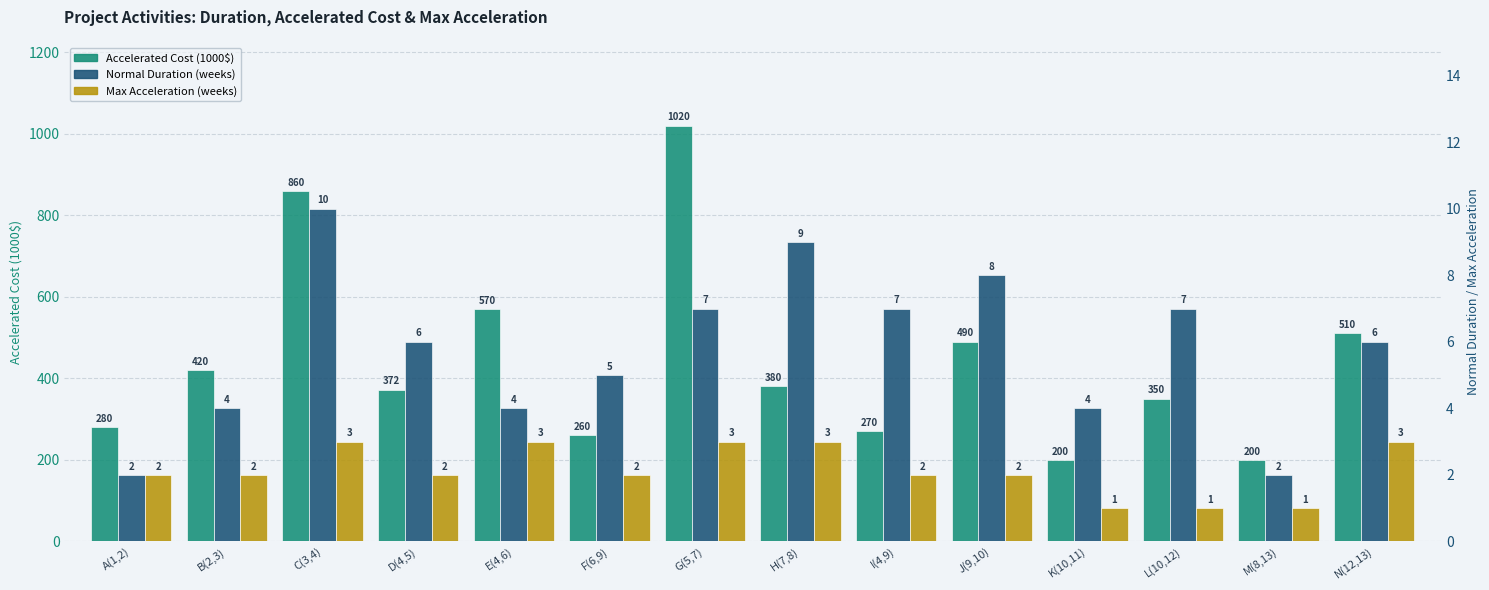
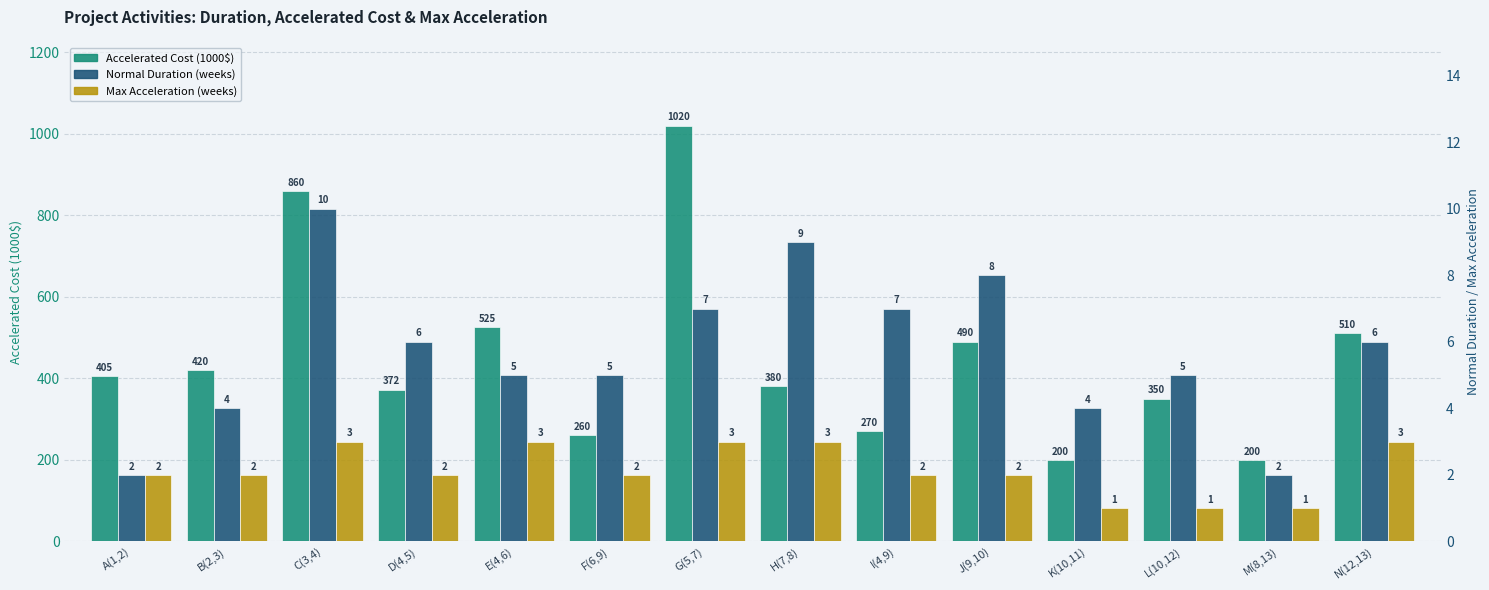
  {
    "Accelerated Cost (1000$)": {
-     "A(1,2)": 280,
+     "A(1,2)": 405,
      "B(2,3)": 420,
      "C(3,4)": 860,
      "D(4,5)": 372,
-     "E(4,6)": 570,
+     "E(4,6)": 525,
      "F(6,9)": 260,
      "G(5,7)": 1020,
      "H(7,8)": 380,
      "I(4,9)": 270,
      "J(9,10)": 490,
      "K(10,11)": 200,
      "L(10,12)": 350,
      "M(8,13)": 200,
      "N(12,13)": 510
    },
    "Normal Duration (weeks)": {
      "A(1,2)": 2,
      "B(2,3)": 4,
      "C(3,4)": 10,
      "D(4,5)": 6,
-     "E(4,6)": 4,
+     "E(4,6)": 5,
      "F(6,9)": 5,
      "G(5,7)": 7,
      "H(7,8)": 9,
      "I(4,9)": 7,
      "J(9,10)": 8,
      "K(10,11)": 4,
-     "L(10,12)": 7,
+     "L(10,12)": 5,
      "M(8,13)": 2,
      "N(12,13)": 6
    },
    "Max Acceleration (weeks)": {
      "A(1,2)": 2,
      "B(2,3)": 2,
      "C(3,4)": 3,
      "D(4,5)": 2,
      "E(4,6)": 3,
      "F(6,9)": 2,
      "G(5,7)": 3,
      "H(7,8)": 3,
      "I(4,9)": 2,
      "J(9,10)": 2,
      "K(10,11)": 1,
      "L(10,12)": 1,
      "M(8,13)": 1,
      "N(12,13)": 3
    }
  }
